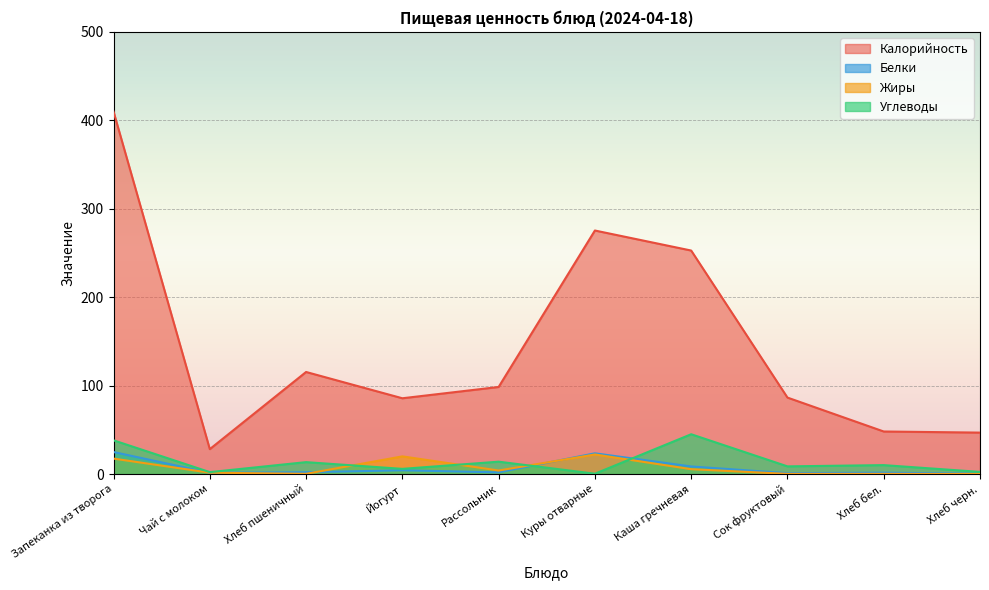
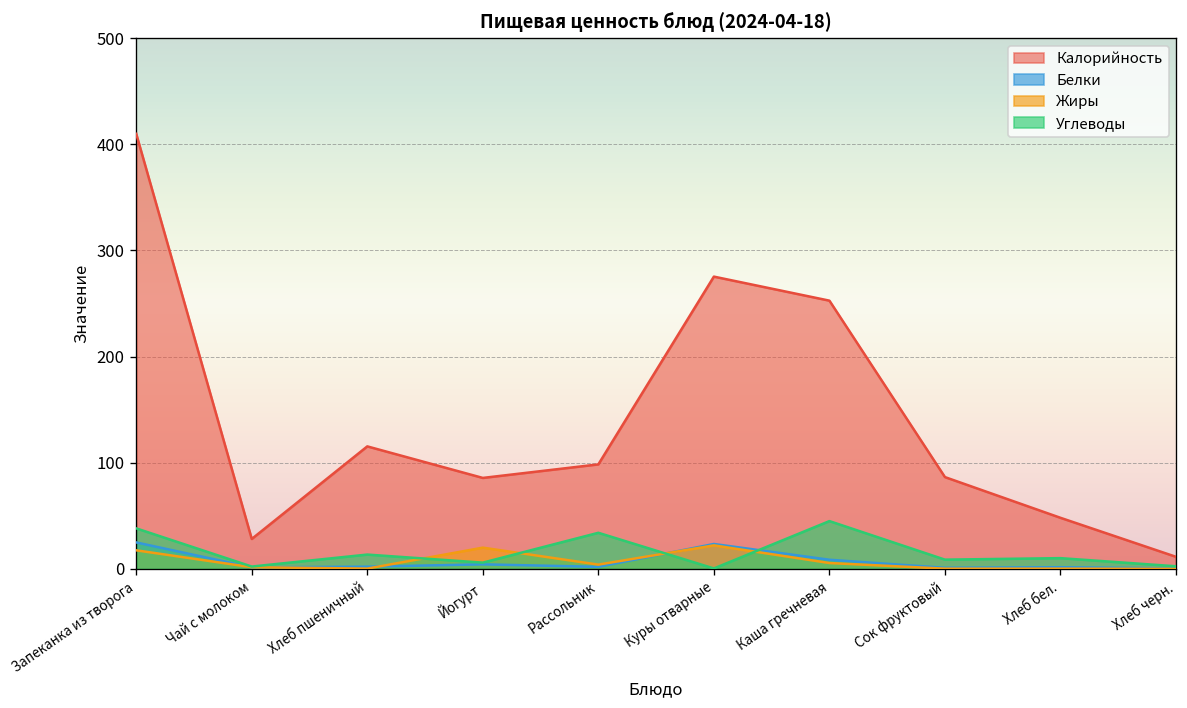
  {
    "Калорийность": {
      "Запеканка из творога": 410,
      "Чай с молоком": 30,
      "Хлеб пшеничный": 120,
      "Йогурт": 90,
      "Рассольник": 100,
      "Куры отварные": 280,
      "Каша гречневая": 250,
      "Сок фруктовый": 90,
      "Хлеб бел.": 50,
-     "Хлеб черн.": 50
+     "Хлеб черн.": 10
    },
    "Белки": {
      "Запеканка из творога": 20,
      "Каша гречневая": 10
    },
    "Жиры": {
      "Запеканка из творога": 20,
      "Йогурт": 20,
      "Каша гречневая": 10
    },
    "Углеводы": {
      "Запеканка из творога": 40,
      "Хлеб пшеничный": 10,
-     "Рассольник": 10,
+     "Рассольник": 30,
      "Куры отварные": 0,
      "Каша гречневая": 50,
      "Сок фруктовый": 10,
      "Хлеб бел.": 10
    }
  }
